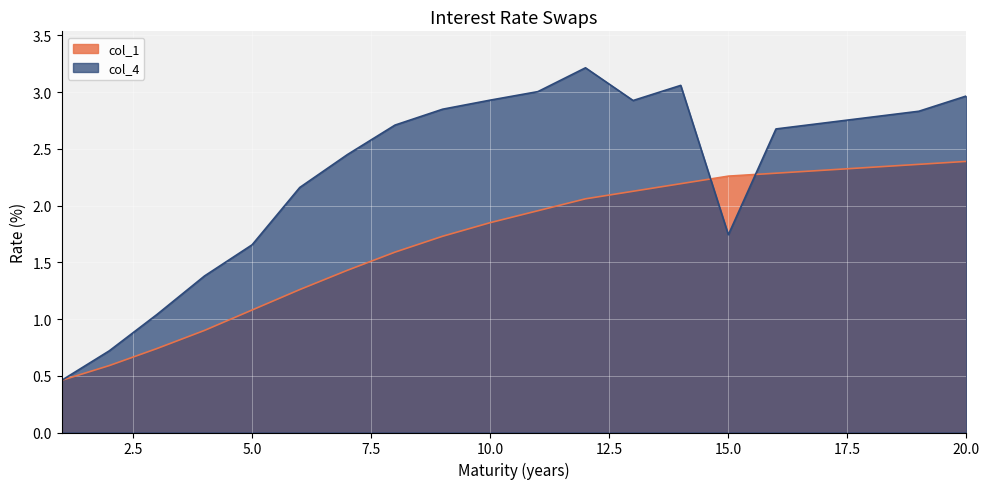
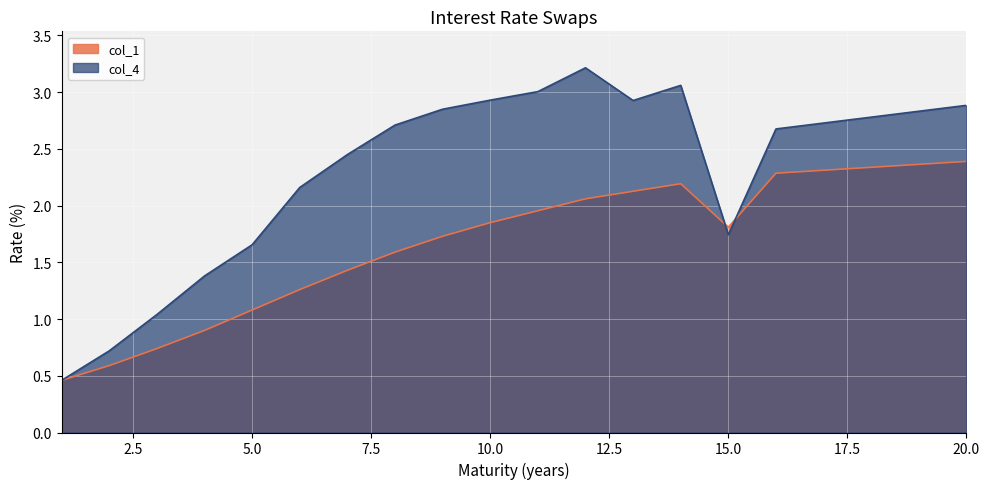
  {
    "col_1": {
      "5.0": 1.08,
      "10.0": 1.85,
-     "15.0": 2.26,
+     "15.0": 1.81,
      "20.0": 2.39
    },
    "col_4": {
      "5.0": 1.65,
      "10.0": 2.93,
      "15.0": 1.74,
-     "20.0": 2.97
+     "20.0": 2.88
    }
  }
